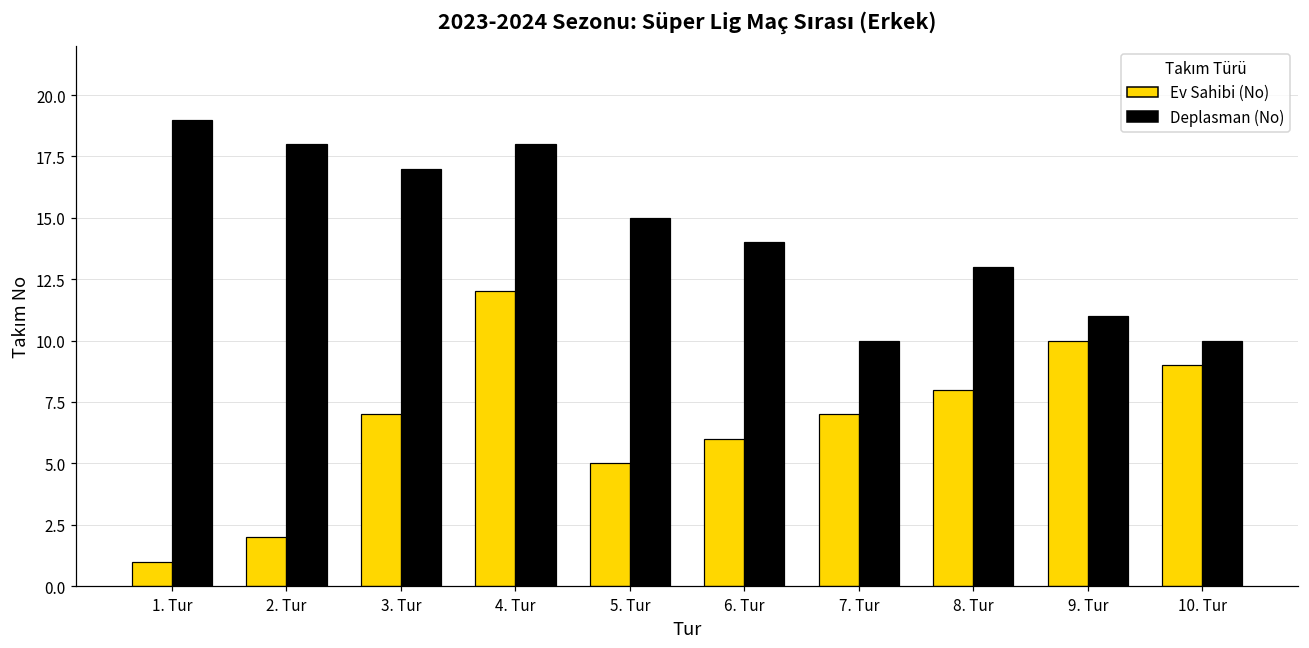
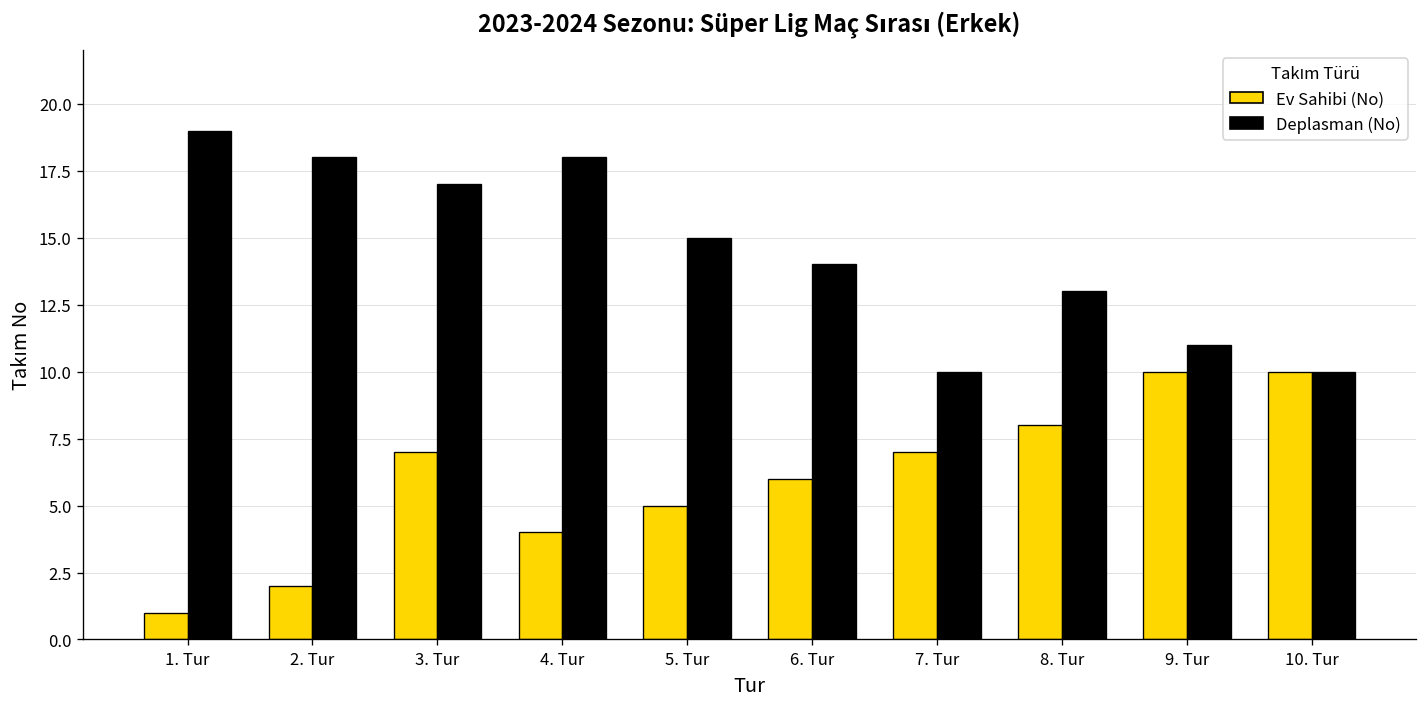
  {
    "Ev Sahibi (No)": {
      "1. Tur": 1,
      "2. Tur": 2,
      "3. Tur": 7,
-     "4. Tur": 12,
+     "4. Tur": 4,
      "5. Tur": 5,
      "6. Tur": 6,
      "7. Tur": 7,
      "8. Tur": 8,
      "9. Tur": 10,
-     "10. Tur": 9
+     "10. Tur": 10
    },
    "Deplasman (No)": {
      "1. Tur": 19,
      "2. Tur": 18,
      "3. Tur": 17,
      "4. Tur": 18,
      "5. Tur": 15,
      "6. Tur": 14,
      "7. Tur": 10,
      "8. Tur": 13,
      "9. Tur": 11,
      "10. Tur": 10
    }
  }
